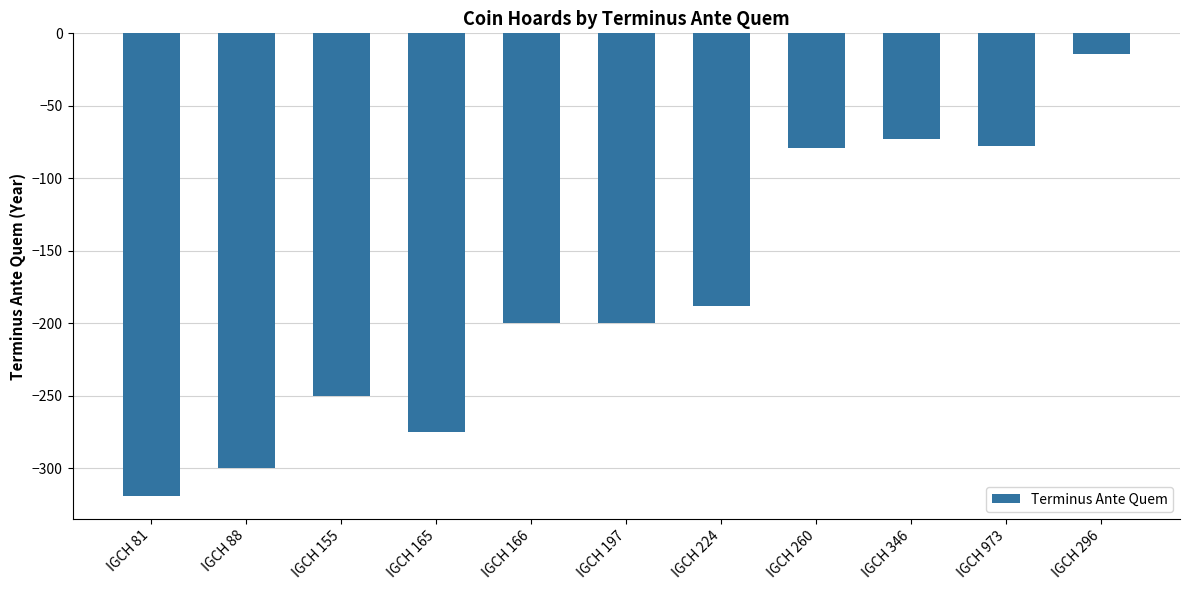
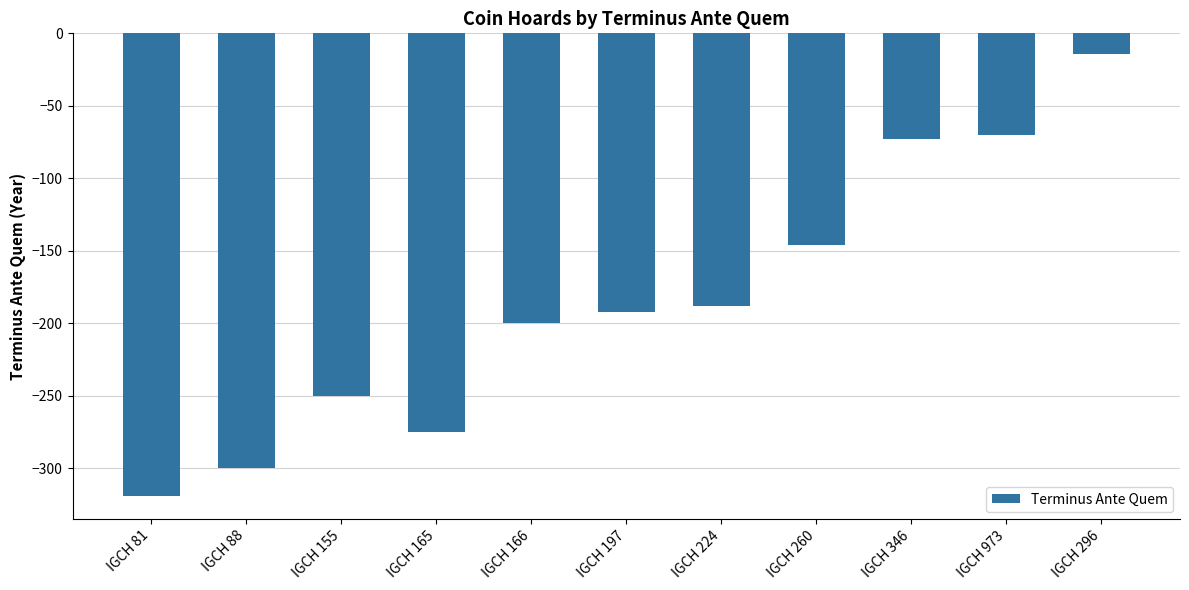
  {
    "IGCH 81": -319,
    "IGCH 88": -300,
    "IGCH 155": -250,
    "IGCH 165": -275,
    "IGCH 166": -200,
-   "IGCH 197": -200,
+   "IGCH 197": -192,
    "IGCH 224": -188,
-   "IGCH 260": -79,
+   "IGCH 260": -146,
    "IGCH 346": -73,
-   "IGCH 973": -78,
+   "IGCH 973": -70,
    "IGCH 296": -14
  }
